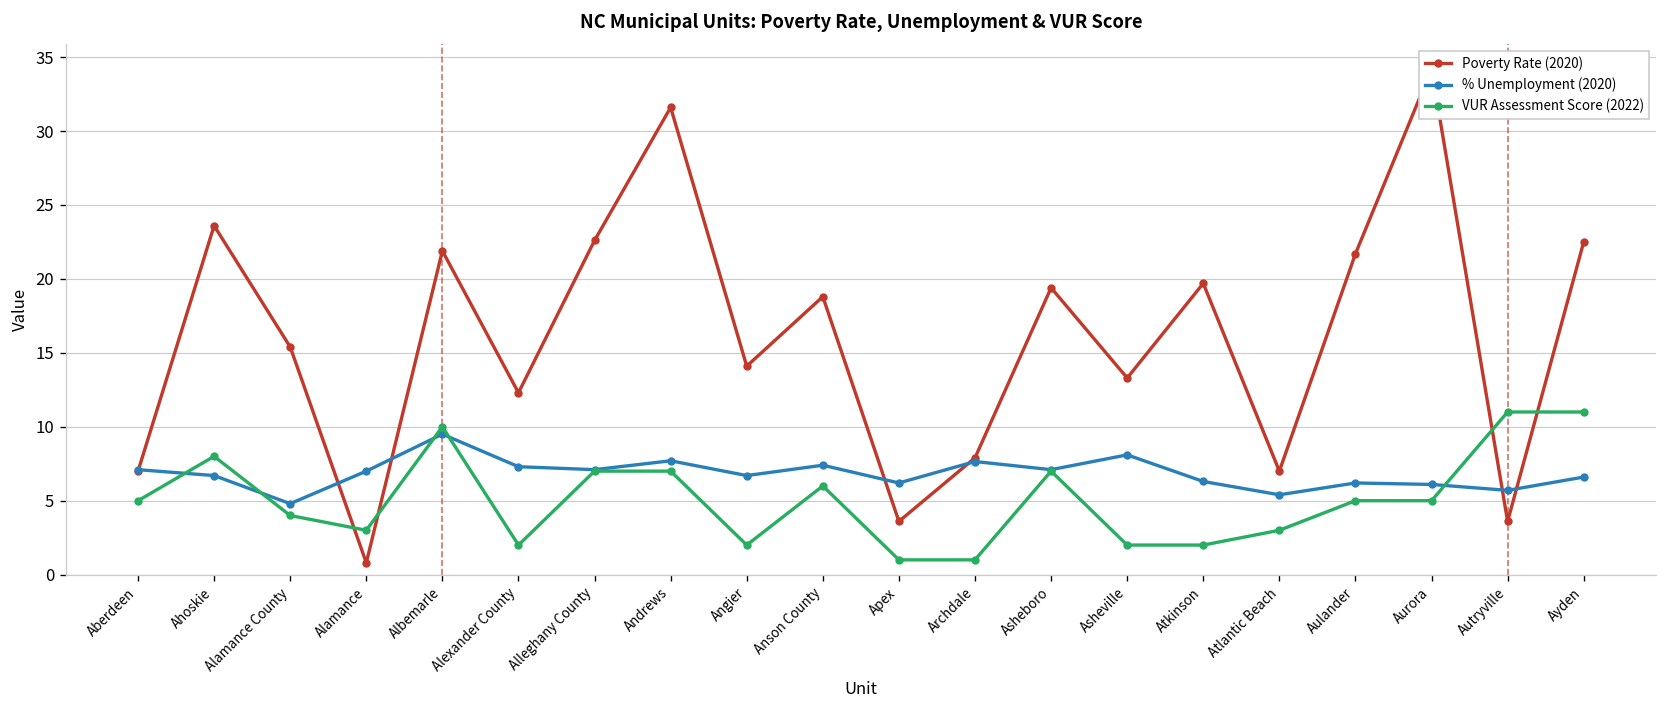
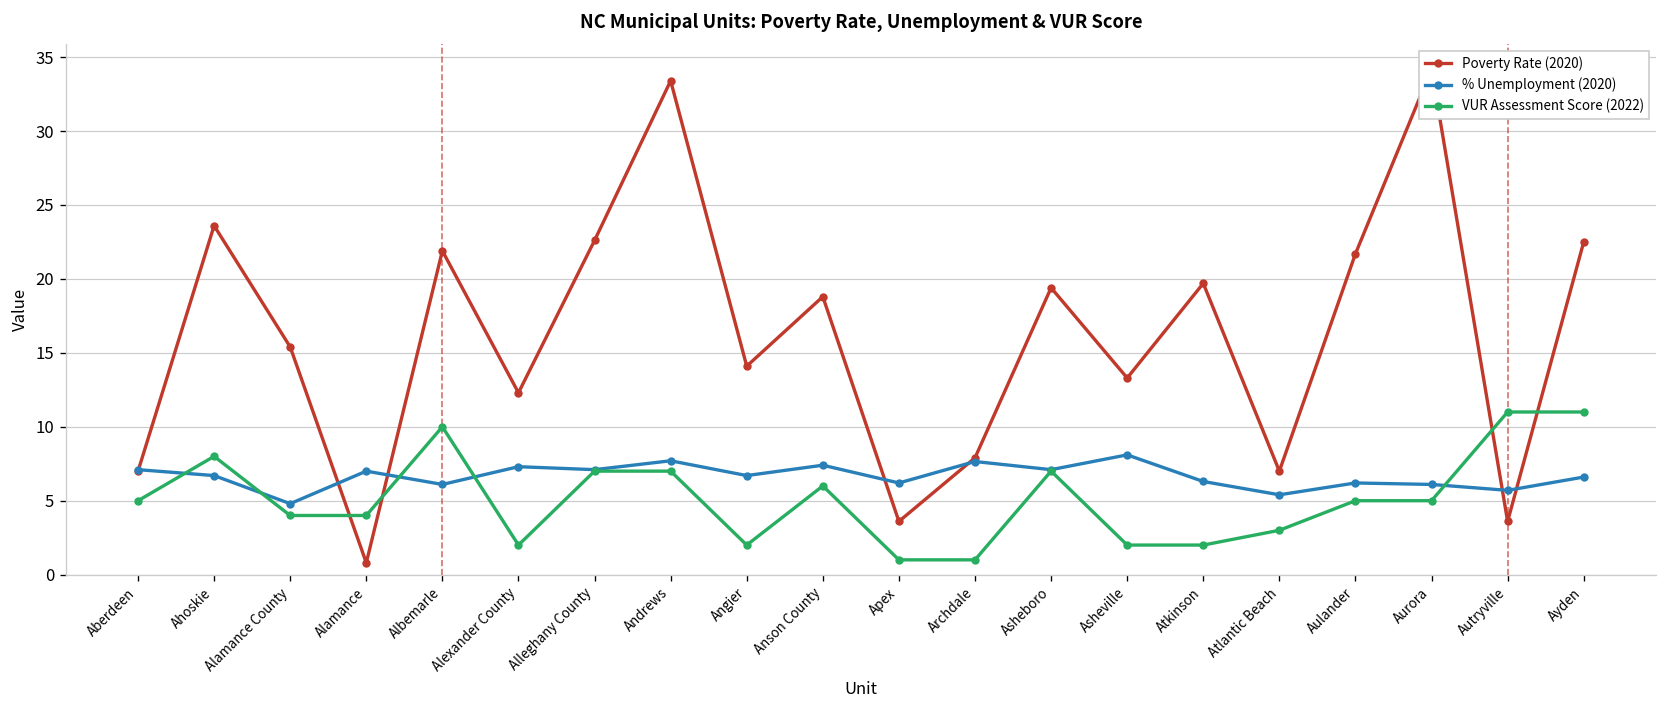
  {
    "Poverty Rate (2020)": {
      "Ahoskie": 23.6,
      "Alamance County": 15.4,
      "Alamance": 0.8,
      "Albemarle": 21.9,
      "Alexander County": 12.3,
      "Alleghany County": 22.6,
-     "Andrews": 31.6,
+     "Andrews": 33.4,
      "Angier": 14.1,
      "Anson County": 18.8,
      "Apex": 3.6,
      "Archdale": 7.9,
      "Asheboro": 19.4,
      "Asheville": 13.3,
      "Atkinson": 19.7,
      "Atlantic Beach": 7.0,
      "Aulander": 21.7,
      "Autryville": 3.6,
      "Ayden": 22.5
    },
    "% Unemployment (2020)": {
      "Ahoskie": 6.7,
      "Alamance County": 4.8,
      "Alamance": 7.0,
-     "Albemarle": 9.5,
+     "Albemarle": 6.1,
      "Alexander County": 7.3,
      "Andrews": 7.7,
      "Angier": 6.7,
      "Anson County": 7.4,
      "Apex": 6.2,
      "Archdale": 7.7,
      "Asheville": 8.1,
      "Atkinson": 6.3,
      "Atlantic Beach": 5.4,
      "Aulander": 6.2,
      "Aurora": 6.1,
      "Autryville": 5.7,
      "Ayden": 6.6
    },
    "VUR Assessment Score (2022)": {
      "Aberdeen": 5,
      "Ahoskie": 8,
      "Alamance County": 4,
-     "Alamance": 3,
+     "Alamance": 4,
      "Albemarle": 10,
      "Alexander County": 2,
      "Andrews": 7,
      "Angier": 2,
      "Anson County": 6,
      "Apex": 1,
      "Archdale": 1,
      "Asheville": 2,
      "Atkinson": 2,
      "Atlantic Beach": 3,
      "Aulander": 5,
      "Aurora": 5,
      "Autryville": 11,
      "Ayden": 11
    }
  }
